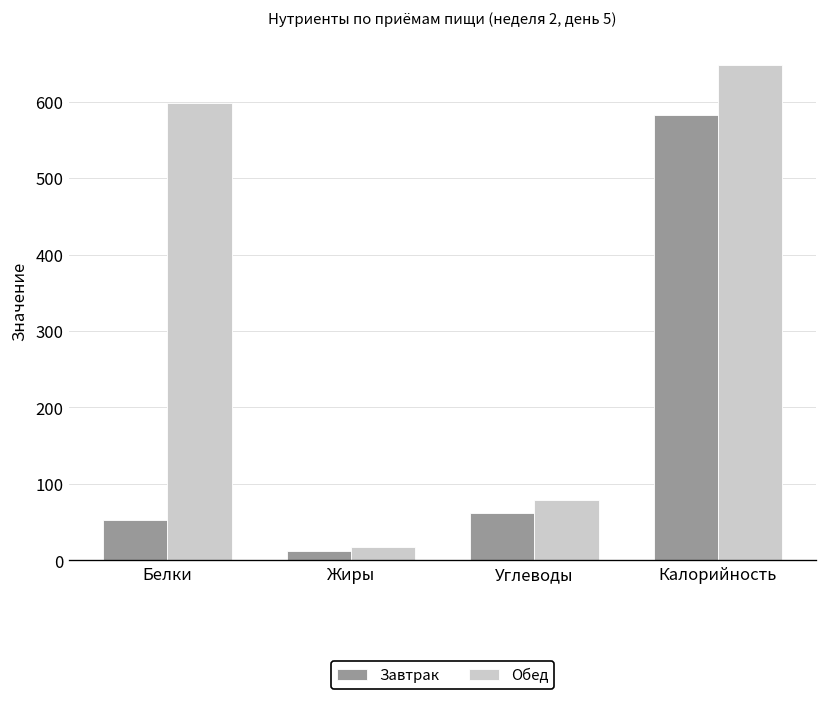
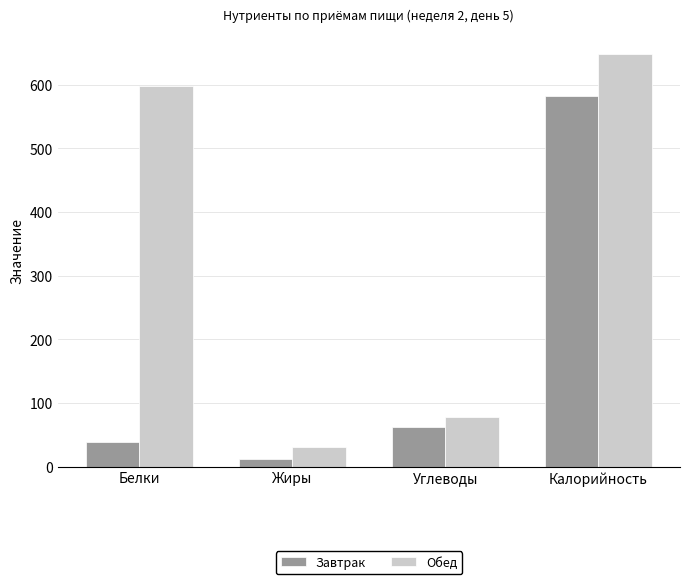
  {
    "Завтрак": {
-     "Белки": 50,
+     "Белки": 40,
      "Жиры": 10,
      "Углеводы": 60,
      "Калорийность": 580
    },
    "Обед": {
      "Белки": 600,
-     "Жиры": 20,
+     "Жиры": 30,
      "Углеводы": 80,
      "Калорийность": 650
    }
  }
